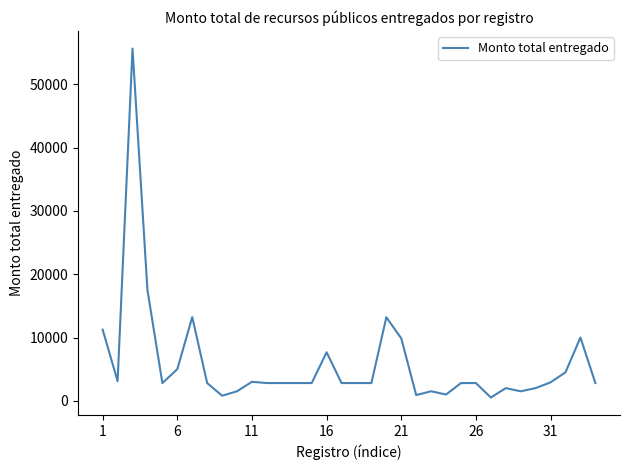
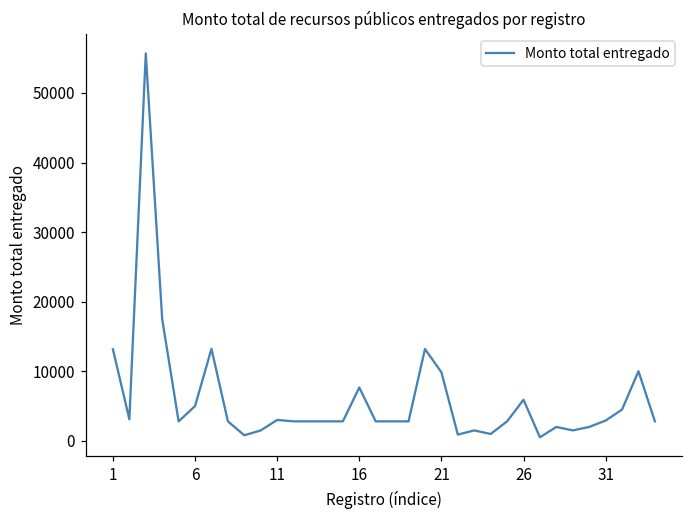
  {
-   "1": 11000,
+   "1": 13000,
    "6": 5000,
    "11": 3000,
    "16": 8000,
    "21": 10000,
-   "26": 3000,
+   "26": 6000,
    "31": 3000
  }
